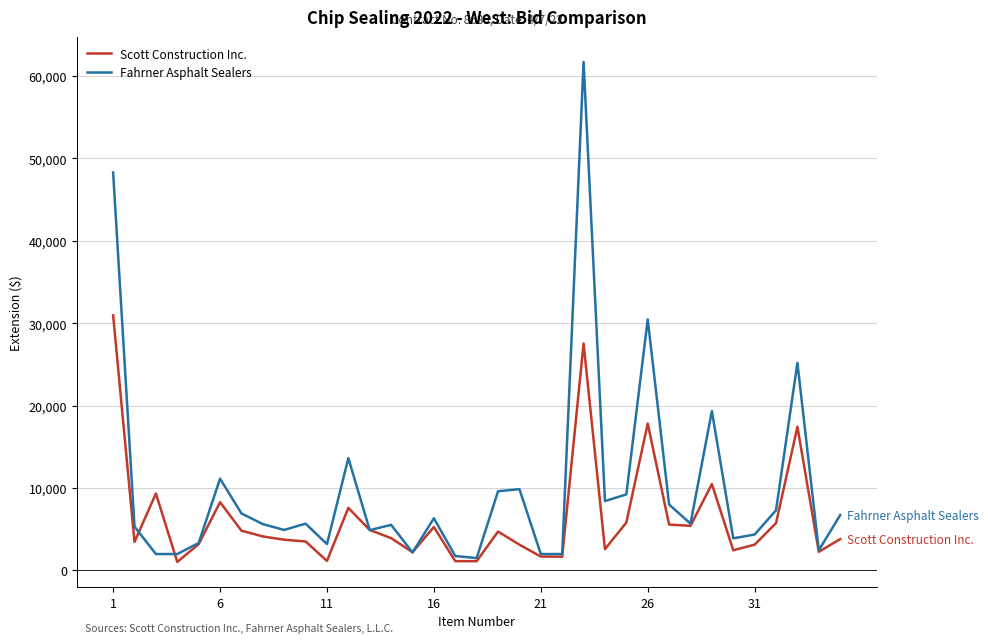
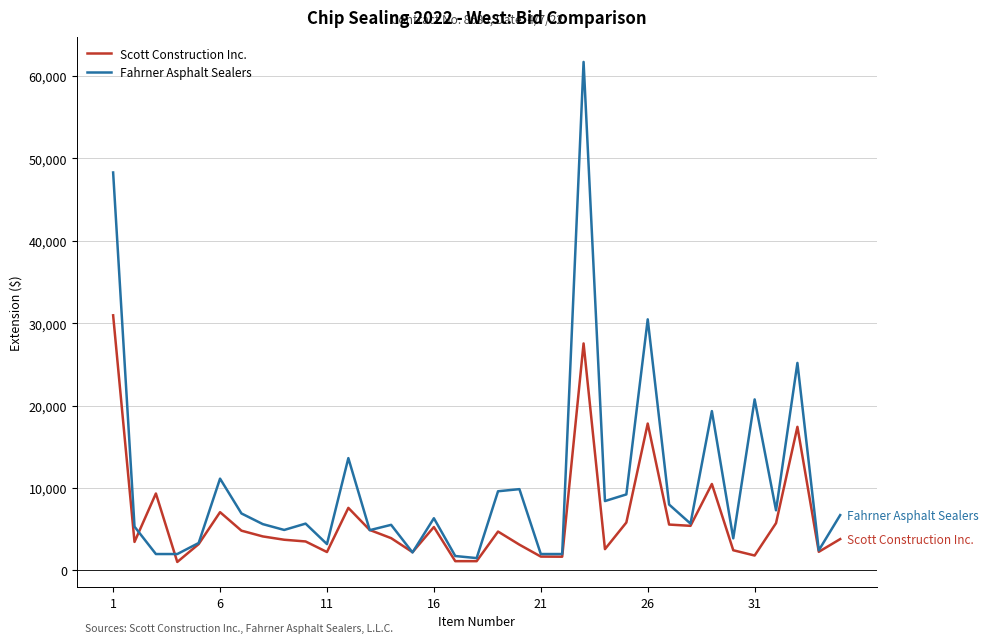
  {
    "Scott Construction Inc.": {
      "1": "31,000",
-     "6": "8,000",
-     "11": "1,000",
+     "6": "7,000",
+     "11": "2,000",
      "16": "5,000",
      "26": "18,000",
-     "31": "3,000"
+     "31": "2,000"
    },
    "Fahrner Asphalt Sealers": {
      "1": "48,000",
      "6": "11,000",
      "11": "3,000",
      "16": "6,000",
      "26": "30,000",
-     "31": "4,000"
+     "31": "21,000"
    }
  }
